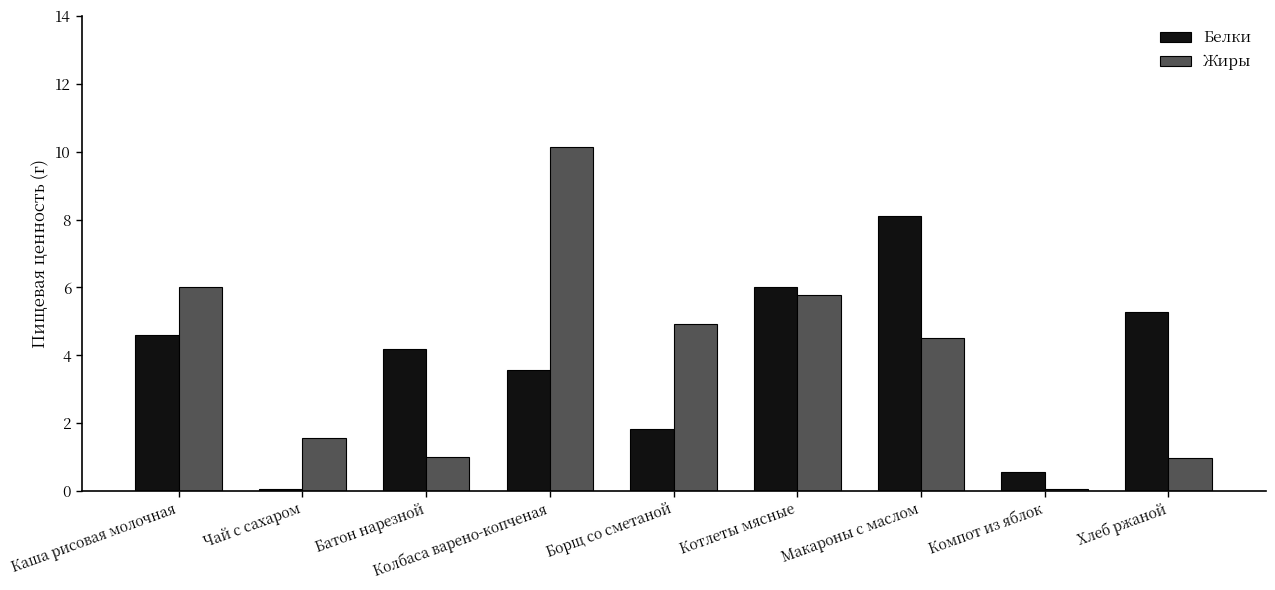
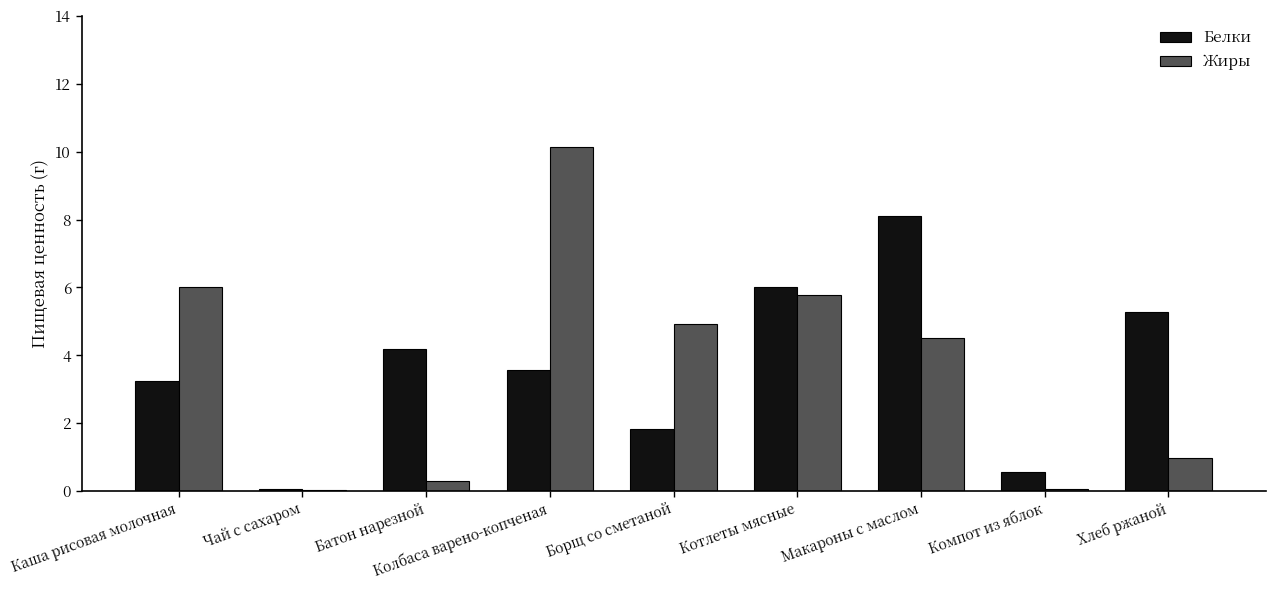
  {
    "Белки": {
-     "Каша рисовая молочная": 4.6,
+     "Каша рисовая молочная": 3.3,
      "Батон нарезной": 4.2,
      "Колбаса варено-копченая": 3.6,
      "Борщ со сметаной": 1.8,
      "Котлеты мясные": 6.0,
      "Макароны с маслом": 8.1,
      "Компот из яблок": 0.6,
      "Хлеб ржаной": 5.3
    },
    "Жиры": {
      "Каша рисовая молочная": 6.0,
-     "Чай с сахаром": 1.6,
-     "Батон нарезной": 1.0,
+     "Чай с сахаром": 0.0,
+     "Батон нарезной": 0.3,
      "Колбаса варено-копченая": 10.1,
      "Борщ со сметаной": 4.9,
      "Котлеты мясные": 5.8,
      "Макароны с маслом": 4.5,
      "Хлеб ржаной": 1.0
    }
  }
